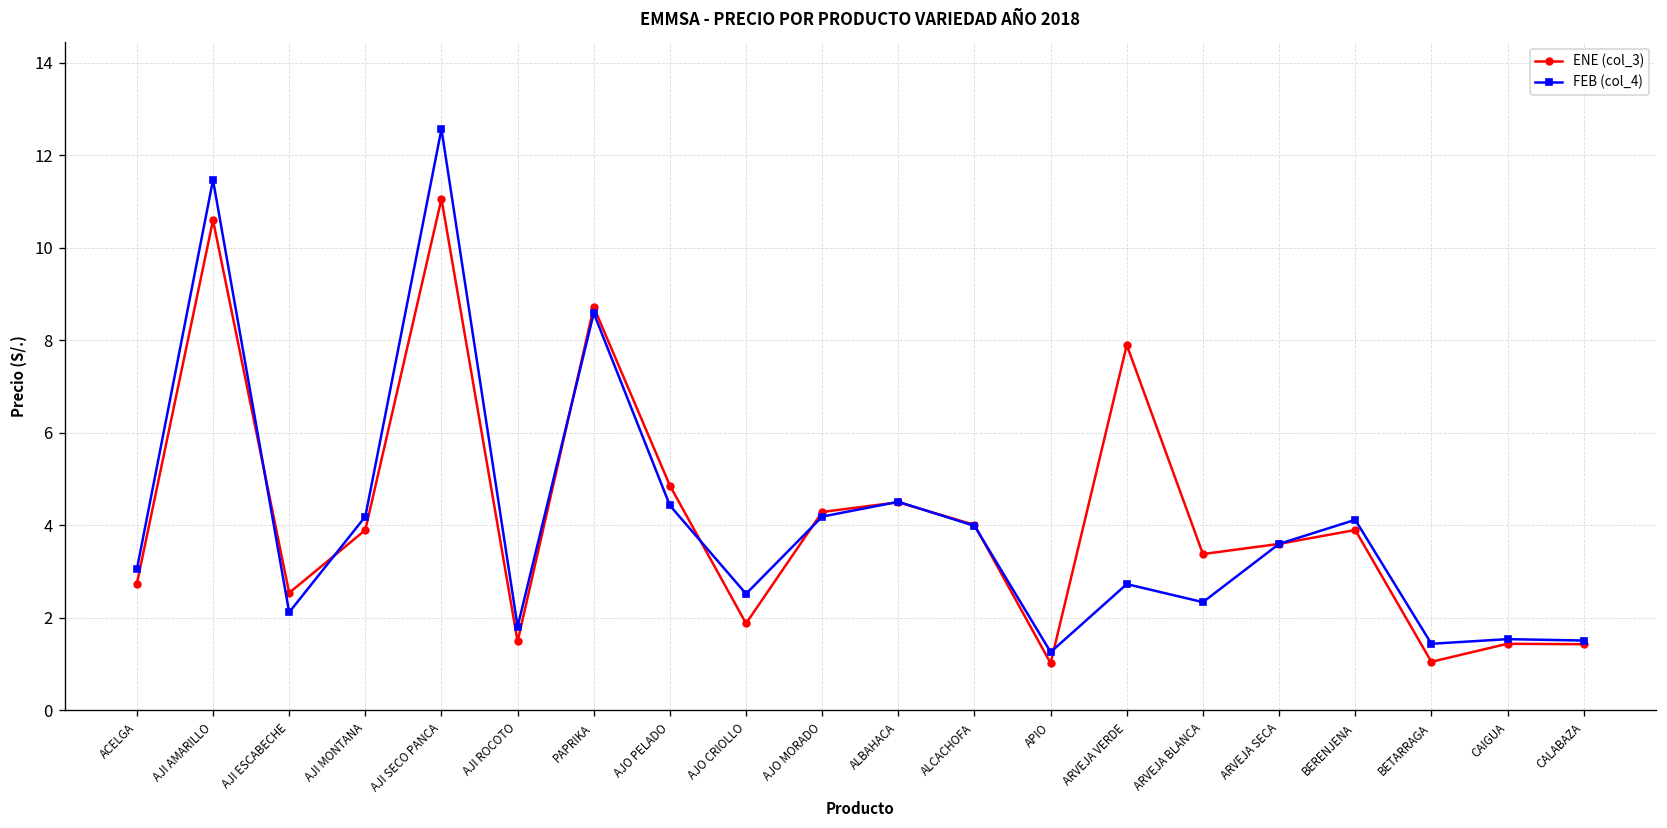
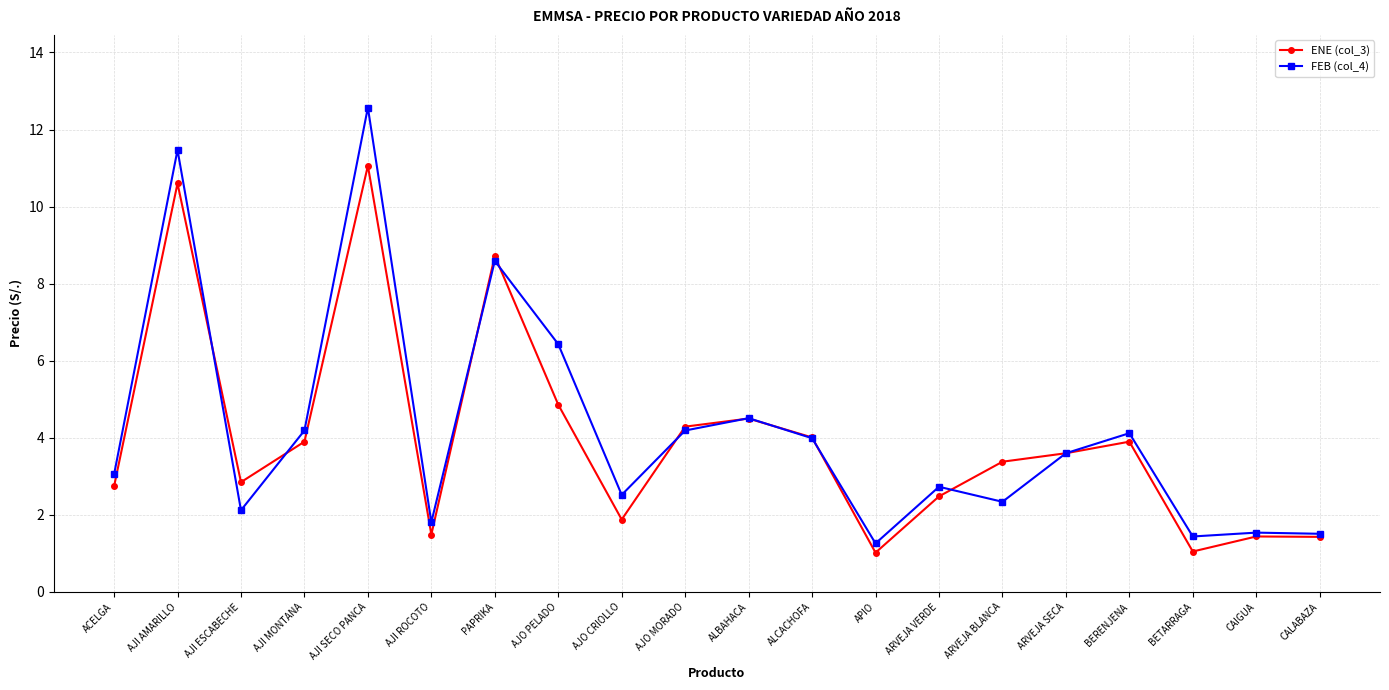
  {
    "ENE (col_3)": {
      "ACELGA": 2.7,
      "AJI AMARILLO": 10.6,
-     "AJI ESCABECHE": 2.5,
+     "AJI ESCABECHE": 2.9,
      "AJI MONTANA": 3.9,
      "AJI SECO PANCA": 11.1,
      "AJI ROCOTO": 1.5,
      "PAPRIKA": 8.7,
      "AJO PELADO": 4.9,
      "AJO CRIOLLO": 1.9,
      "AJO MORADO": 4.3,
      "APIO": 1.0,
-     "ARVEJA VERDE": 7.9,
+     "ARVEJA VERDE": 2.5,
      "ARVEJA BLANCA": 3.4,
      "BERENJENA": 3.9,
      "BETARRAGA": 1.1,
      "CAIGUA": 1.4,
      "CALABAZA": 1.4
    },
    "FEB (col_4)": {
      "ACELGA": 3.1,
      "AJI AMARILLO": 11.5,
      "AJI ESCABECHE": 2.1,
      "AJI MONTANA": 4.2,
      "AJI SECO PANCA": 12.6,
      "AJI ROCOTO": 1.8,
      "PAPRIKA": 8.6,
-     "AJO PELADO": 4.4,
+     "AJO PELADO": 6.4,
      "AJO CRIOLLO": 2.5,
      "AJO MORADO": 4.2,
      "APIO": 1.3,
      "ARVEJA VERDE": 2.7,
      "ARVEJA BLANCA": 2.3,
      "BERENJENA": 4.1,
      "BETARRAGA": 1.4,
      "CAIGUA": 1.5,
      "CALABAZA": 1.5
    }
  }
